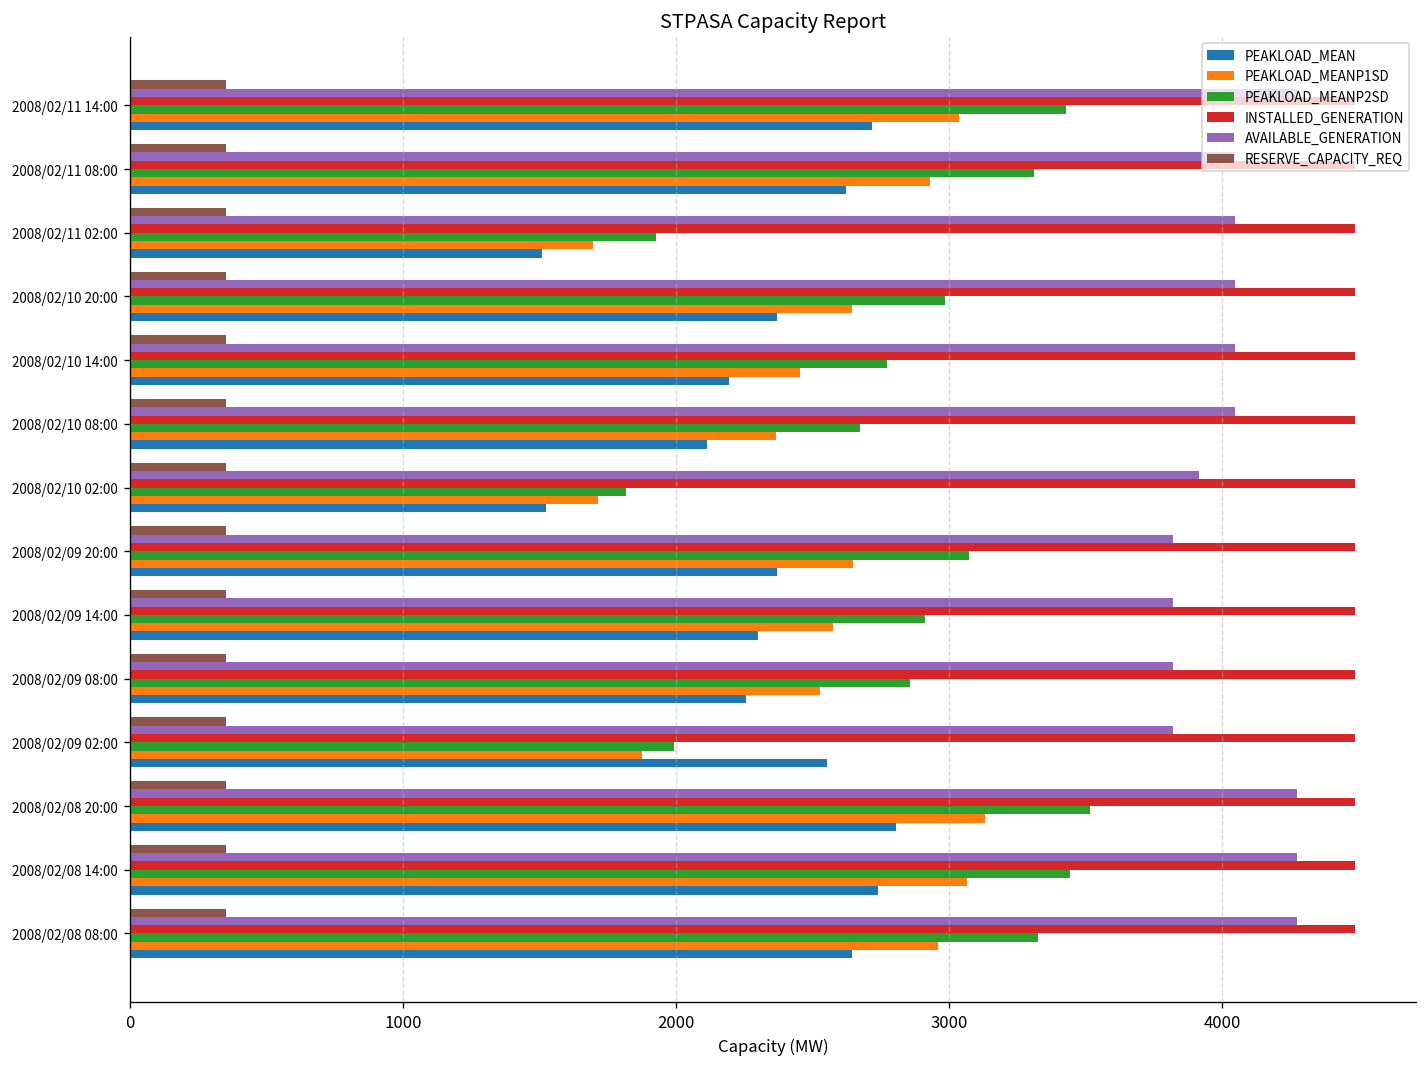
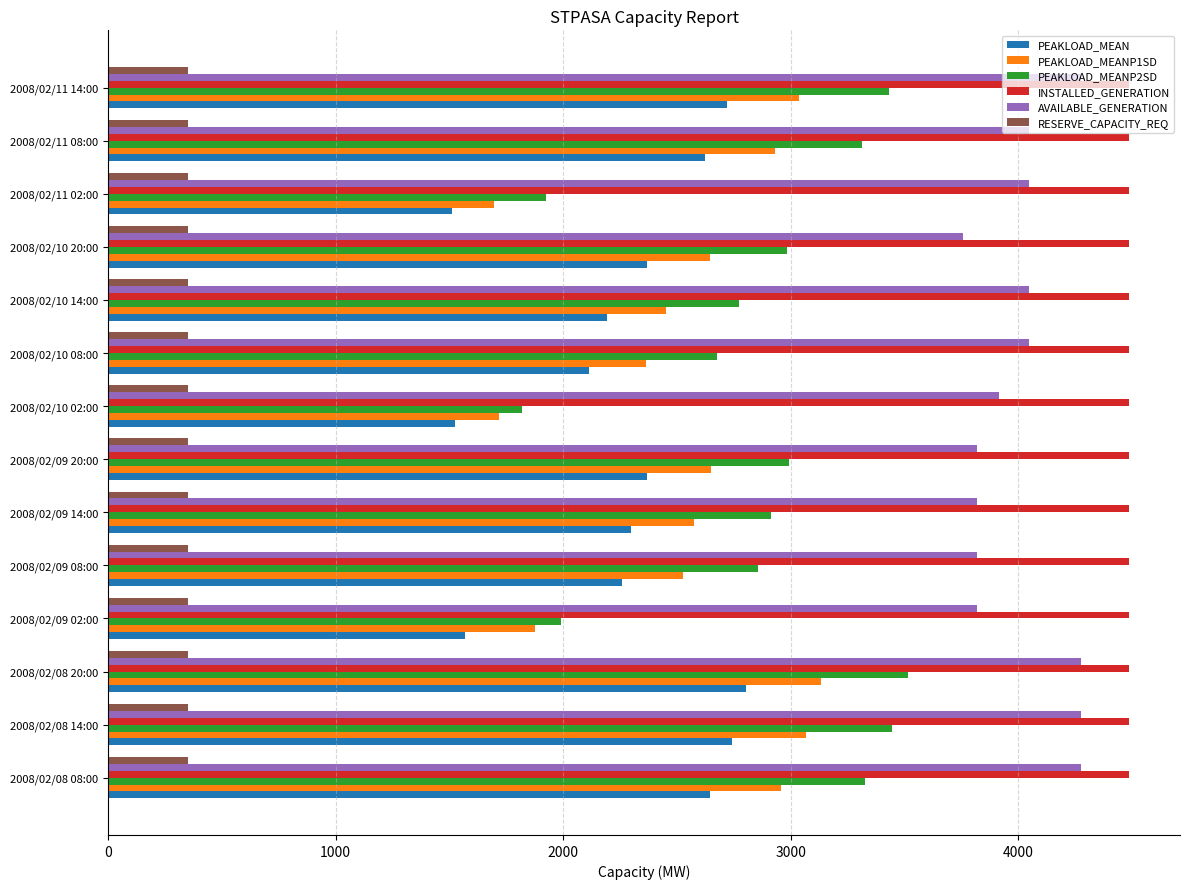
  {
    "PEAKLOAD_MEAN": {
      "2008/02/11 14:00": 2720,
      "2008/02/11 08:00": 2620,
      "2008/02/11 02:00": 1510,
      "2008/02/10 20:00": 2370,
      "2008/02/10 14:00": 2190,
      "2008/02/10 08:00": 2110,
      "2008/02/10 02:00": 1530,
      "2008/02/09 20:00": 2370,
      "2008/02/09 14:00": 2300,
      "2008/02/09 08:00": 2260,
-     "2008/02/09 02:00": 2550,
+     "2008/02/09 02:00": 1570,
      "2008/02/08 20:00": 2810,
      "2008/02/08 14:00": 2740,
      "2008/02/08 08:00": 2650
    },
    "PEAKLOAD_MEANP1SD": {
      "2008/02/11 14:00": 3040,
      "2008/02/11 08:00": 2930,
      "2008/02/11 02:00": 1700,
      "2008/02/10 20:00": 2650,
      "2008/02/10 14:00": 2450,
      "2008/02/10 08:00": 2370,
      "2008/02/10 02:00": 1720,
      "2008/02/09 20:00": 2650,
      "2008/02/09 14:00": 2580,
      "2008/02/09 08:00": 2530,
      "2008/02/09 02:00": 1880,
      "2008/02/08 20:00": 3130,
      "2008/02/08 14:00": 3070,
      "2008/02/08 08:00": 2960
    },
    "PEAKLOAD_MEANP2SD": {
      "2008/02/11 14:00": 3430,
      "2008/02/11 08:00": 3310,
      "2008/02/11 02:00": 1930,
      "2008/02/10 20:00": 2990,
      "2008/02/10 14:00": 2770,
      "2008/02/10 08:00": 2680,
      "2008/02/10 02:00": 1820,
-     "2008/02/09 20:00": 3070,
+     "2008/02/09 20:00": 2990,
      "2008/02/09 14:00": 2910,
      "2008/02/09 08:00": 2860,
      "2008/02/09 02:00": 1990,
      "2008/02/08 20:00": 3520,
      "2008/02/08 14:00": 3450,
      "2008/02/08 08:00": 3330
    },
    "INSTALLED_GENERATION": {
      "2008/02/11 08:00": 4490,
      "2008/02/11 02:00": 4490,
      "2008/02/10 20:00": 4490,
      "2008/02/10 14:00": 4490,
      "2008/02/10 08:00": 4490,
      "2008/02/10 02:00": 4490,
      "2008/02/09 20:00": 4490,
      "2008/02/09 14:00": 4490,
      "2008/02/09 08:00": 4490,
      "2008/02/09 02:00": 4490,
      "2008/02/08 20:00": 4490,
      "2008/02/08 14:00": 4490,
      "2008/02/08 08:00": 4490
    },
    "AVAILABLE_GENERATION": {
      "2008/02/11 02:00": 4050,
-     "2008/02/10 20:00": 4050,
+     "2008/02/10 20:00": 3760,
      "2008/02/10 14:00": 4050,
      "2008/02/10 08:00": 4050,
      "2008/02/10 02:00": 3920,
      "2008/02/09 20:00": 3820,
      "2008/02/09 14:00": 3820,
      "2008/02/09 08:00": 3820,
      "2008/02/09 02:00": 3820,
      "2008/02/08 20:00": 4270,
      "2008/02/08 14:00": 4270,
      "2008/02/08 08:00": 4270
    },
    "RESERVE_CAPACITY_REQ": {
      "2008/02/11 14:00": 350,
      "2008/02/11 08:00": 350,
      "2008/02/11 02:00": 350,
      "2008/02/10 20:00": 350,
      "2008/02/10 14:00": 350,
      "2008/02/10 08:00": 350,
      "2008/02/10 02:00": 350,
      "2008/02/09 20:00": 350,
      "2008/02/09 14:00": 350,
      "2008/02/09 08:00": 350,
      "2008/02/09 02:00": 350,
      "2008/02/08 20:00": 350,
      "2008/02/08 14:00": 350,
      "2008/02/08 08:00": 350
    }
  }
